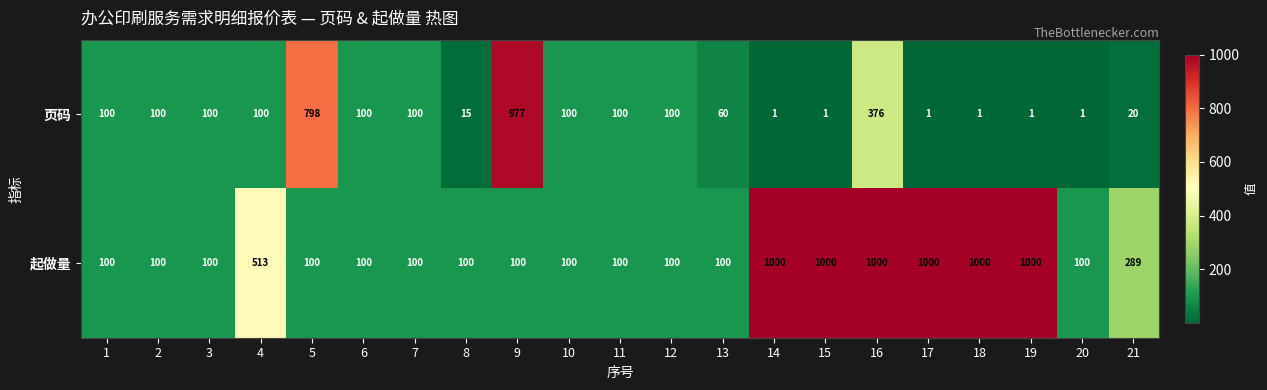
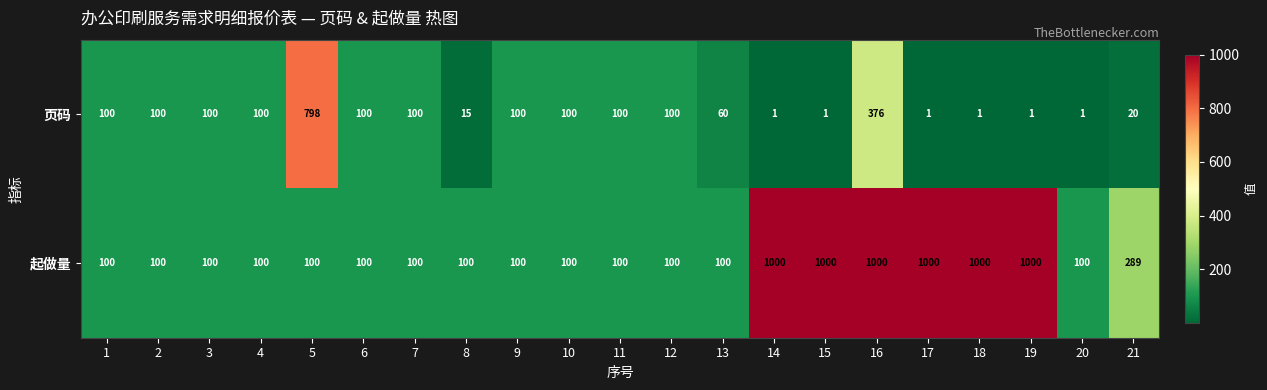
  {
    "页码": {
      "1": 100,
      "2": 100,
      "3": 100,
      "4": 100,
      "5": 798,
      "6": 100,
      "7": 100,
      "8": 15,
-     "9": 977,
+     "9": 100,
      "10": 100,
      "11": 100,
      "12": 100,
      "13": 60,
      "14": 1,
      "15": 1,
      "16": 376,
      "17": 1,
      "18": 1,
      "19": 1,
      "20": 1,
      "21": 20
    },
    "起做量": {
      "1": 100,
      "2": 100,
      "3": 100,
-     "4": 513,
+     "4": 100,
      "5": 100,
      "6": 100,
      "7": 100,
      "8": 100,
      "9": 100,
      "10": 100,
      "11": 100,
      "12": 100,
      "13": 100,
      "14": 1000,
      "15": 1000,
      "16": 1000,
      "17": 1000,
      "18": 1000,
      "19": 1000,
      "20": 100,
      "21": 289
    }
  }
